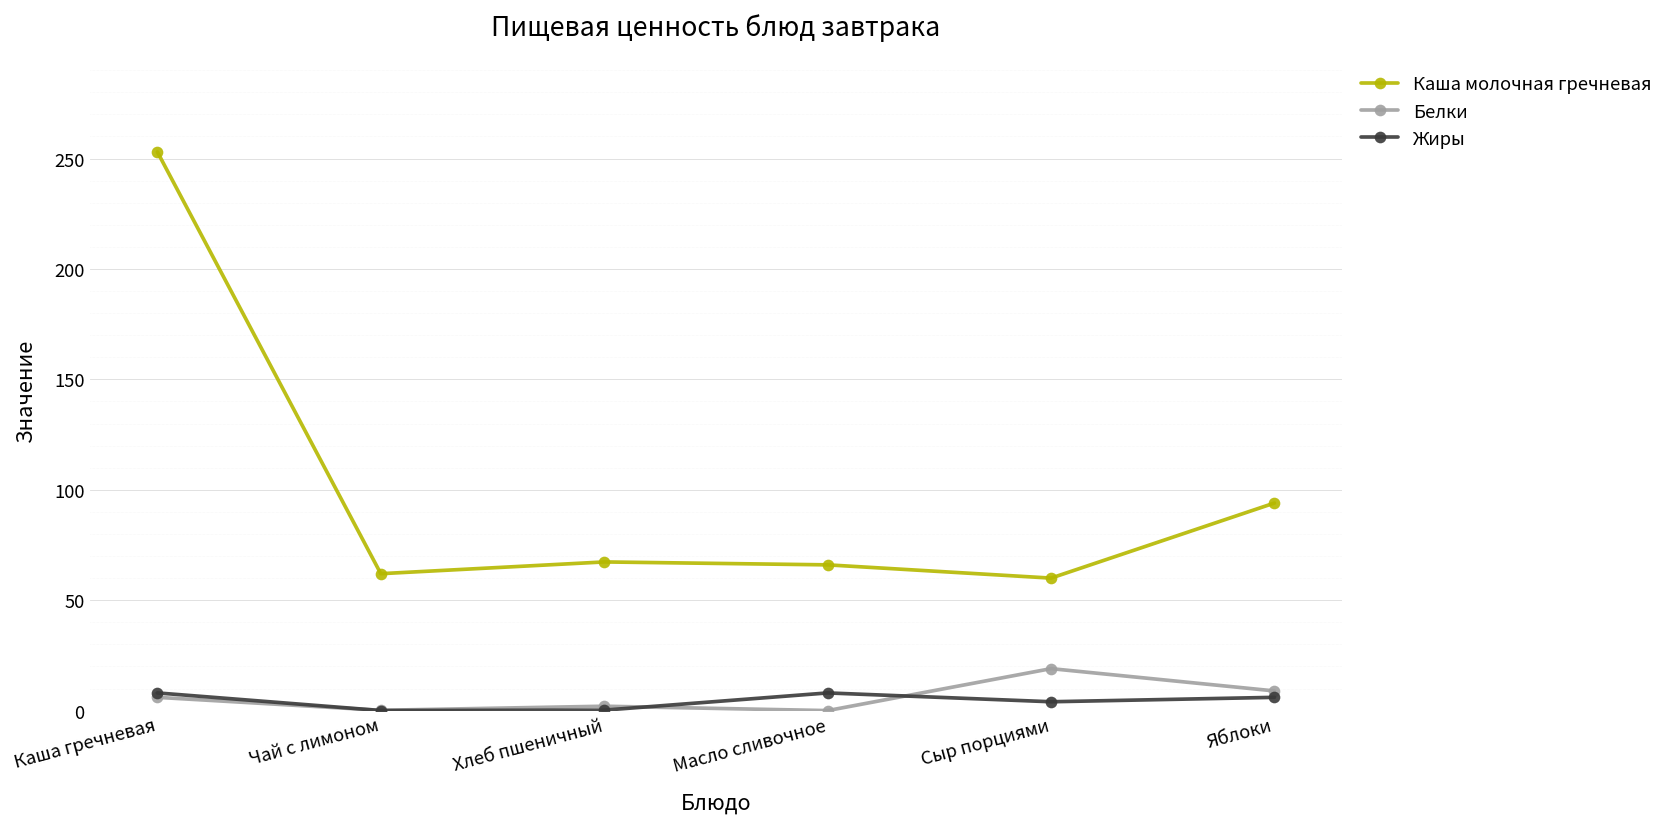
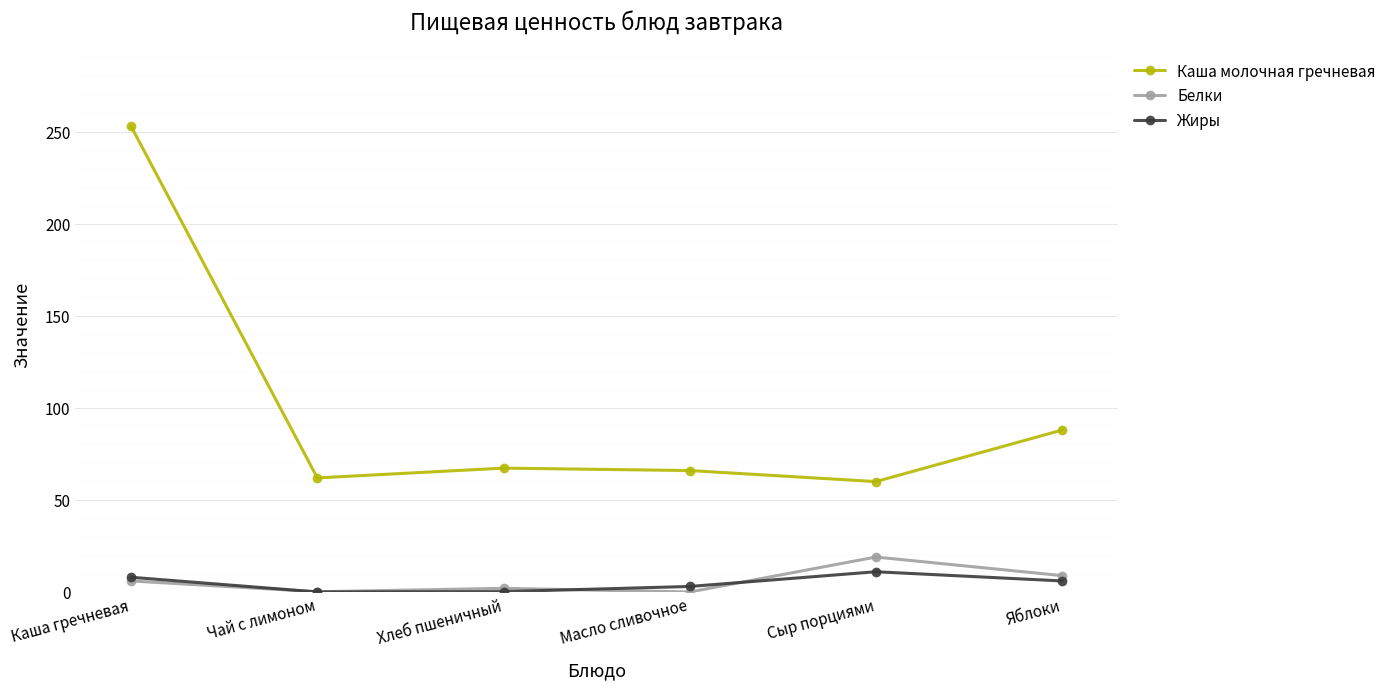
  {
    "Каша молочная гречневая": {
      "Каша гречневая": 253,
      "Чай с лимоном": 62,
      "Хлеб пшеничный": 67,
      "Масло сливочное": 66,
      "Сыр порциями": 60,
-     "Яблоки": 94
+     "Яблоки": 88
    },
    "Белки": {
      "Каша гречневая": 6,
      "Хлеб пшеничный": 2,
      "Масло сливочное": 0,
      "Сыр порциями": 19,
      "Яблоки": 9
    },
    "Жиры": {
      "Каша гречневая": 8,
      "Хлеб пшеничный": 0,
-     "Масло сливочное": 8,
-     "Сыр порциями": 4,
+     "Масло сливочное": 3,
+     "Сыр порциями": 11,
      "Яблоки": 6
    }
  }
